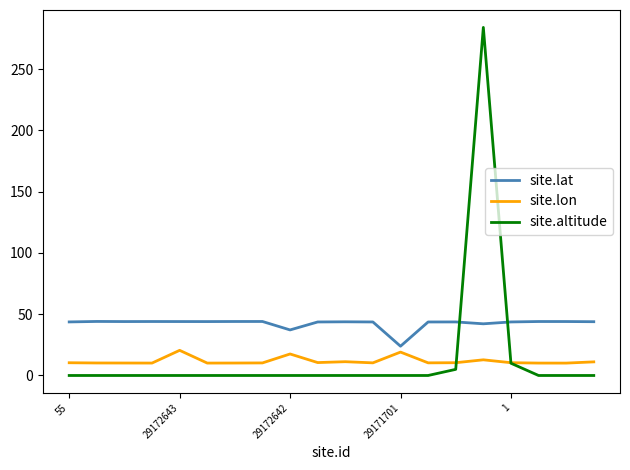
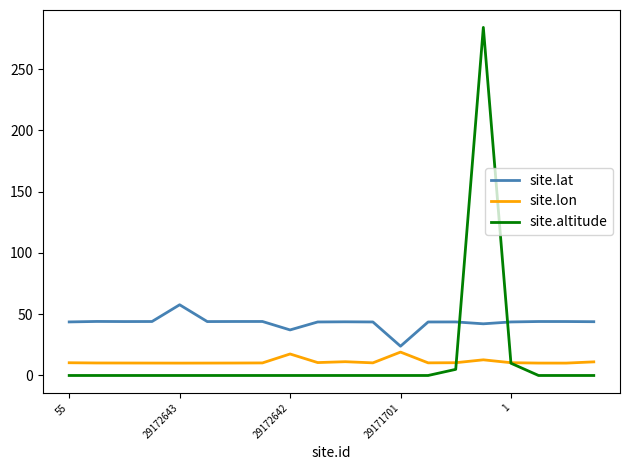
  {
    "site.lat": {
      "55": 44,
-     "29172643": 44,
+     "29172643": 58,
      "29172642": 37,
      "29171701": 24
    },
    "site.lon": {
      "55": 10,
-     "29172643": 21,
+     "29172643": 10,
      "29172642": 18,
      "29171701": 19
    },
    "site.altitude": {
      "55": 0,
      "29172643": 0,
      "29172642": 0,
      "29171701": 0
    }
  }
